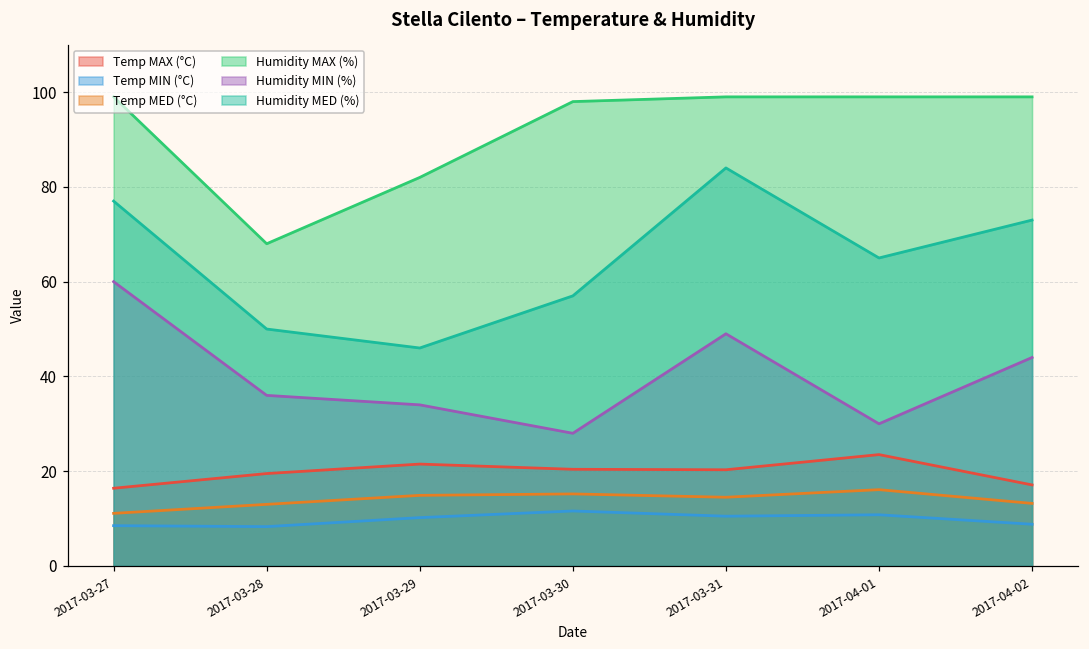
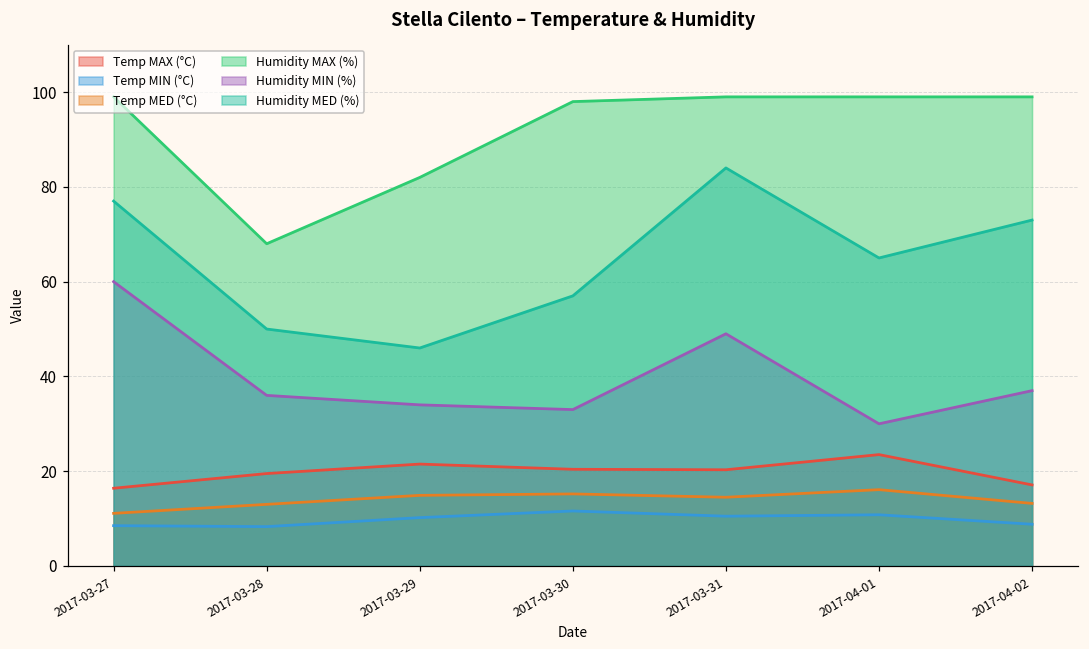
  {
    "Humidity MIN (%)": {
      "2017-03-27": 60,
      "2017-03-28": 36,
      "2017-03-29": 34,
-     "2017-03-30": 28,
+     "2017-03-30": 33,
      "2017-03-31": 49,
      "2017-04-01": 30,
-     "2017-04-02": 44
+     "2017-04-02": 37
    }
  }
